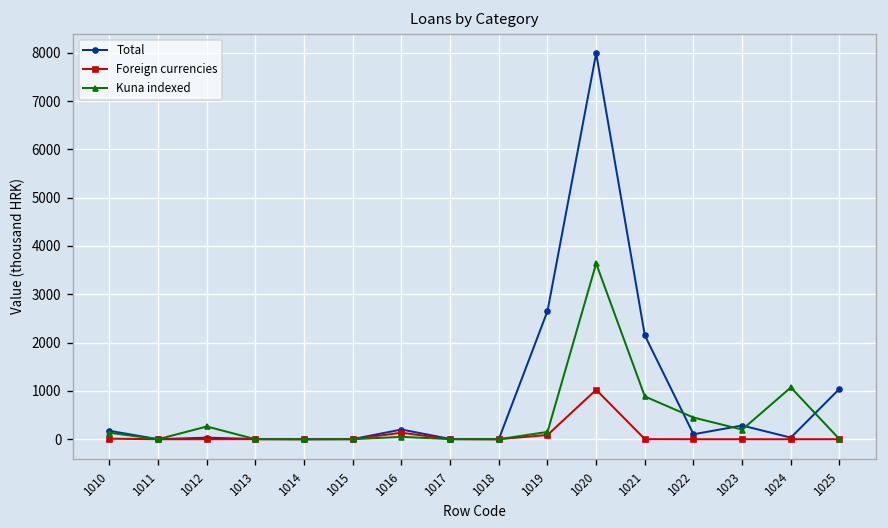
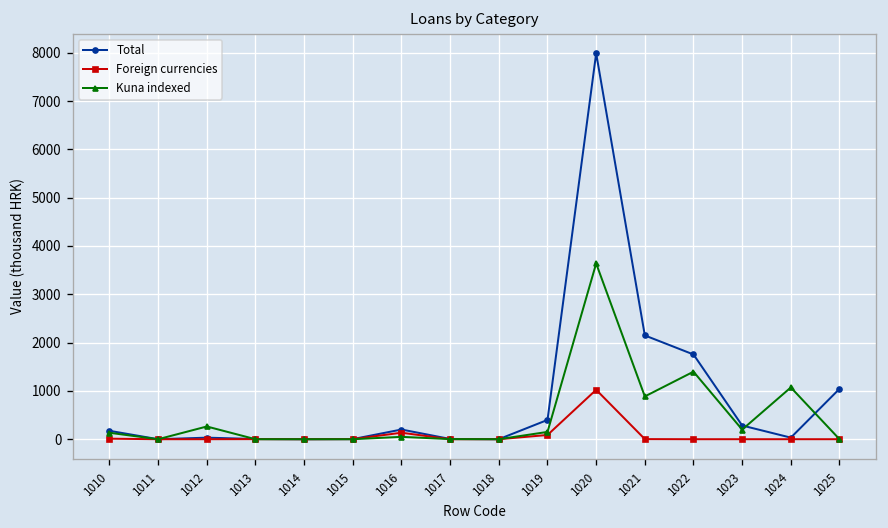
  {
    "Total": {
      "1016": 200,
-     "1019": 2700,
+     "1019": 400,
      "1020": 8000,
      "1021": 2100,
-     "1022": 100,
+     "1022": 1800,
      "1023": 300,
      "1025": 1000
    },
    "Foreign currencies": {
      "1010": 0,
      "1016": 100,
      "1019": 100,
      "1020": 1000,
      "1021": 0,
      "1022": 0,
      "1023": 0
    },
    "Kuna indexed": {
      "1012": 300,
      "1016": 0,
      "1019": 200,
      "1020": 3600,
      "1021": 900,
-     "1022": 400,
+     "1022": 1400,
      "1023": 200,
      "1024": 1100
    }
  }
